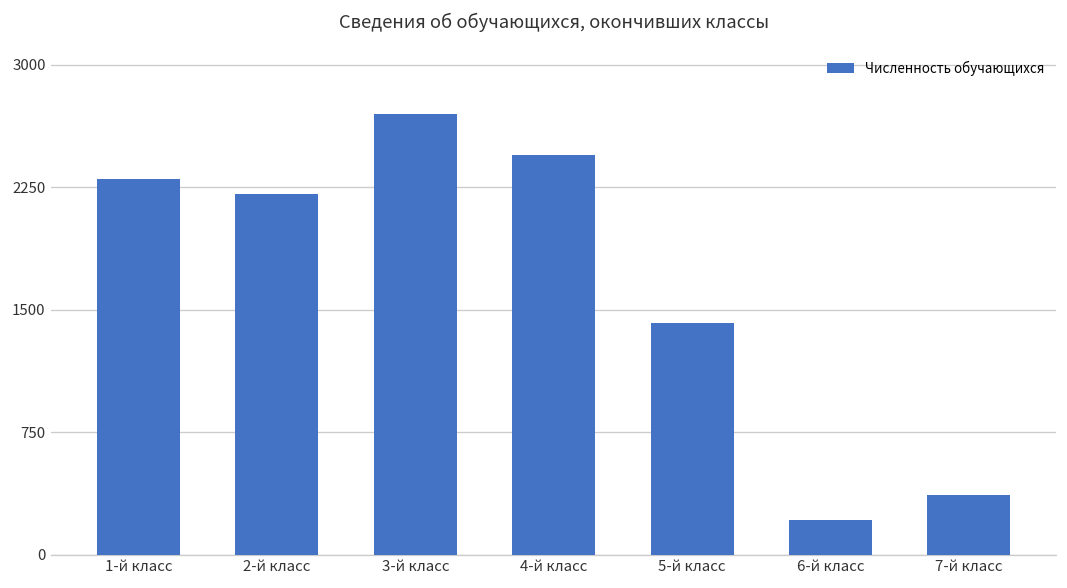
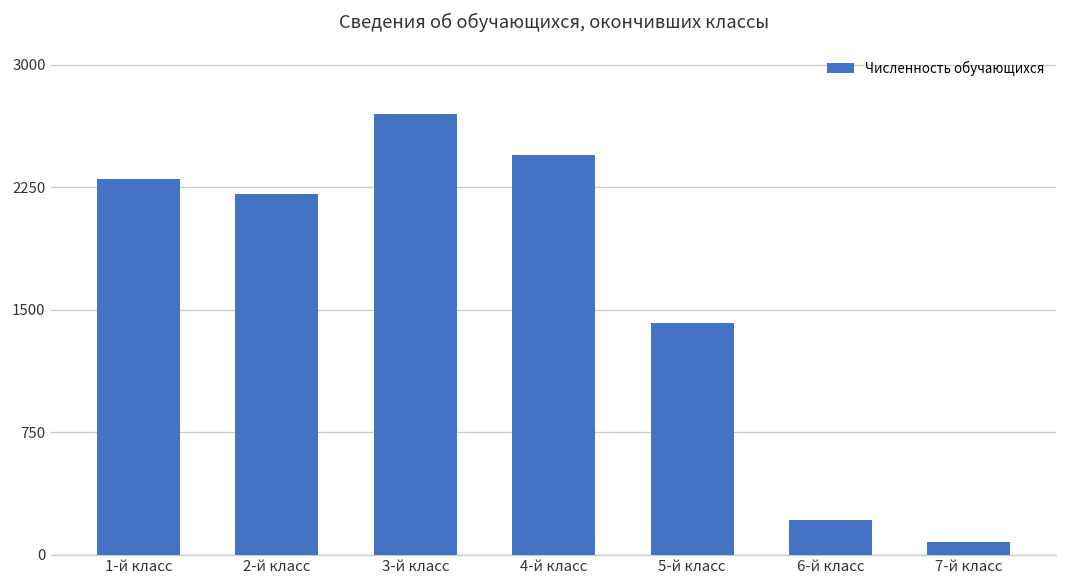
  {
    "1-й класс": 2300,
    "2-й класс": 2210,
    "3-й класс": 2700,
    "4-й класс": 2450,
    "5-й класс": 1420,
    "6-й класс": 210,
-   "7-й класс": 360
+   "7-й класс": 80
  }
